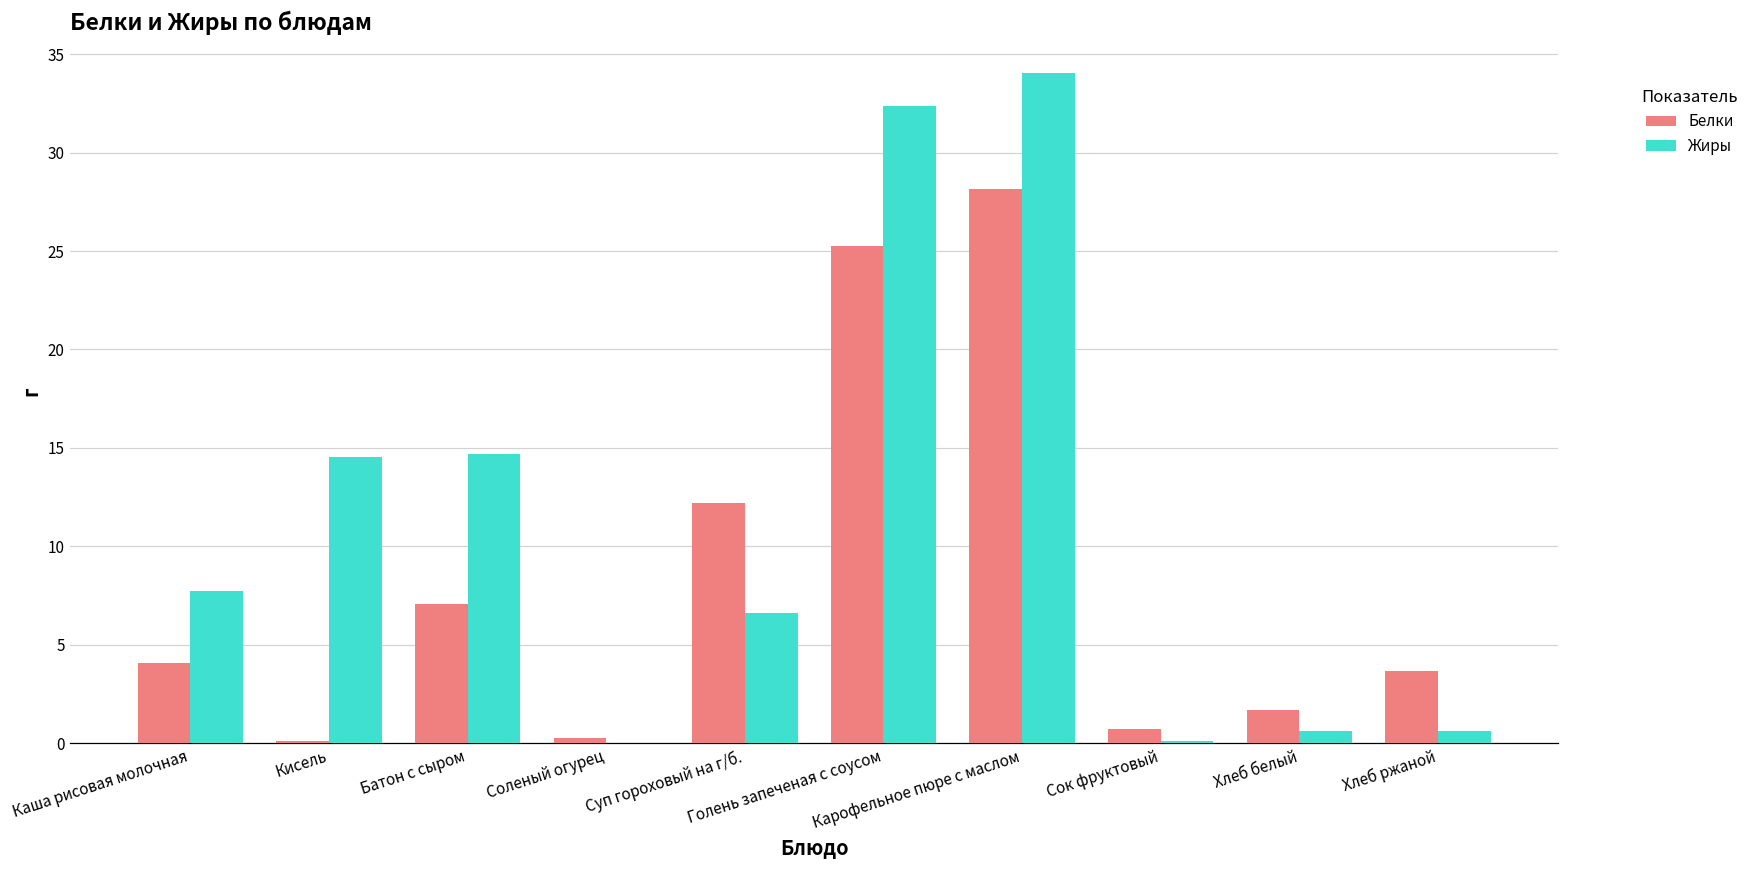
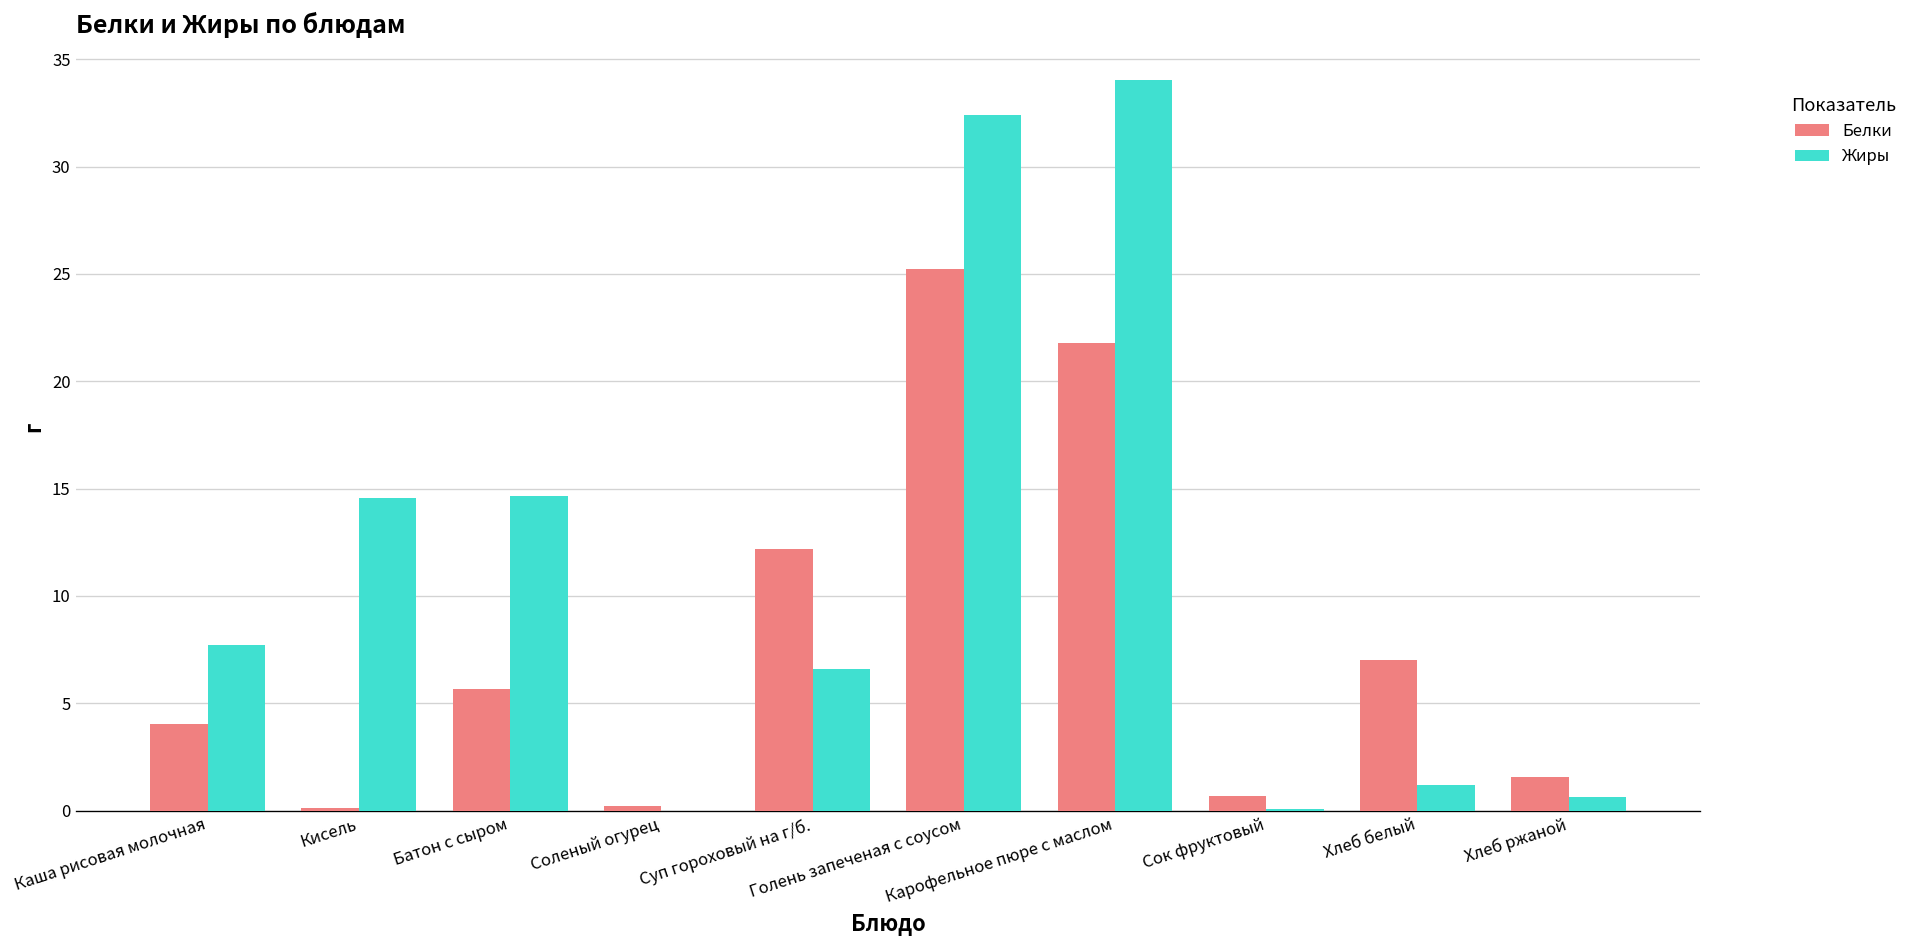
  {
    "Белки": {
      "Каша рисовая молочная": 4.1,
-     "Батон с сыром": 7.1,
+     "Батон с сыром": 5.7,
      "Соленый огурец": 0.2,
      "Суп гороховый на г/б.": 12.2,
      "Голень запеченая с соусом": 25.3,
-     "Карофельное пюре с маслом": 28.1,
+     "Карофельное пюре с маслом": 21.8,
      "Сок фруктовый": 0.7,
-     "Хлеб белый": 1.7,
-     "Хлеб ржаной": 3.7
+     "Хлеб белый": 7.0,
+     "Хлеб ржаной": 1.6
    },
    "Жиры": {
      "Каша рисовая молочная": 7.7,
      "Кисель": 14.5,
      "Батон с сыром": 14.7,
      "Соленый огурец": 0.0,
      "Суп гороховый на г/б.": 6.6,
      "Голень запеченая с соусом": 32.4,
      "Карофельное пюре с маслом": 34.0,
-     "Хлеб белый": 0.6,
+     "Хлеб белый": 1.2,
      "Хлеб ржаной": 0.6
    }
  }
